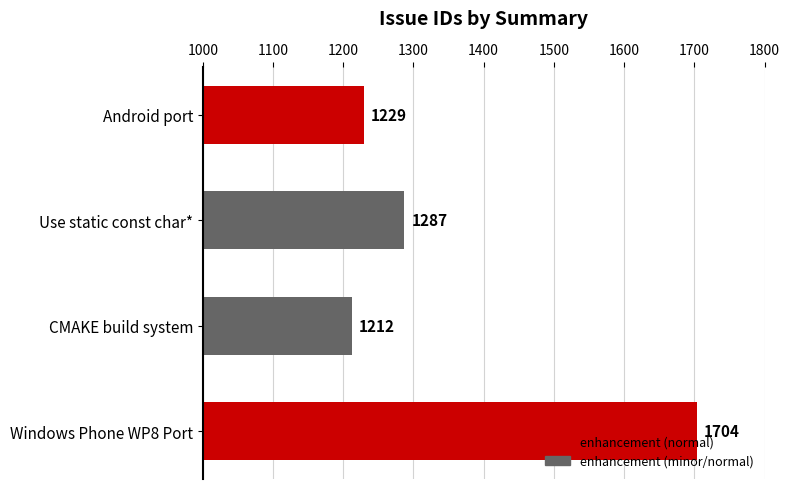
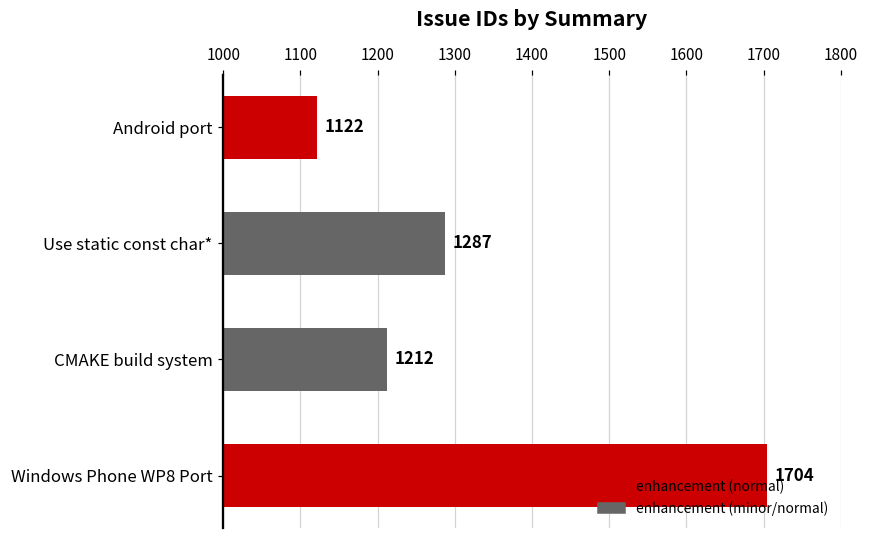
  {
-   "Android port": 1229,
+   "Android port": 1122,
    "Use static const char*": 1287,
    "CMAKE build system": 1212,
    "Windows Phone WP8 Port": 1704
  }
